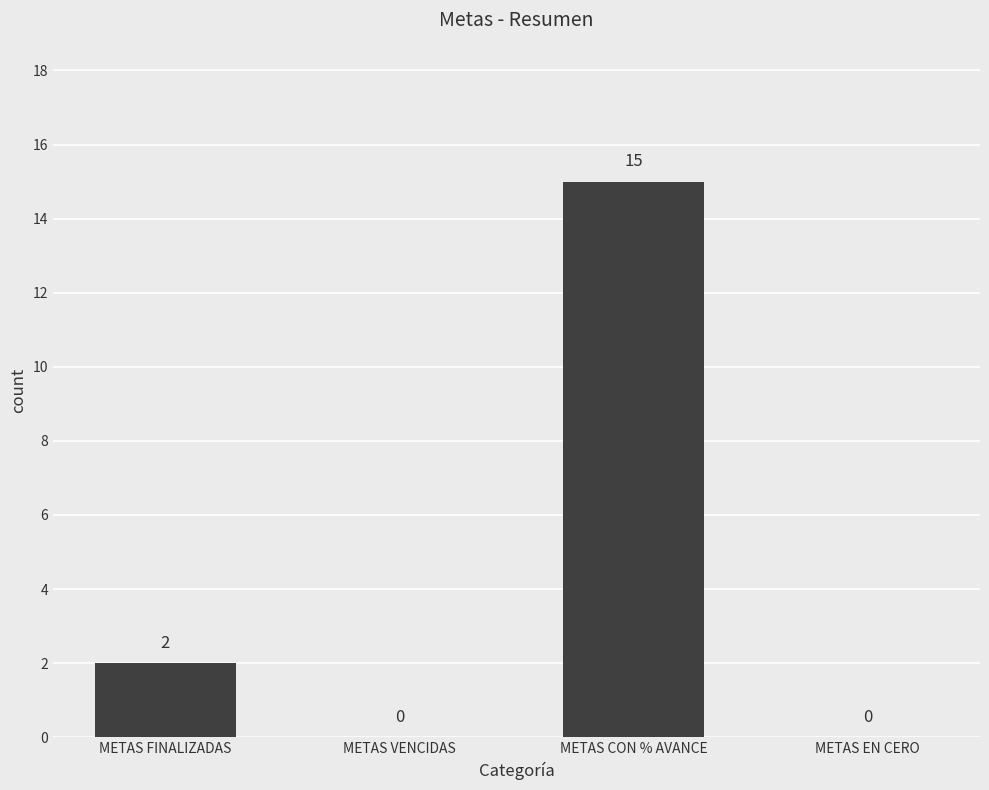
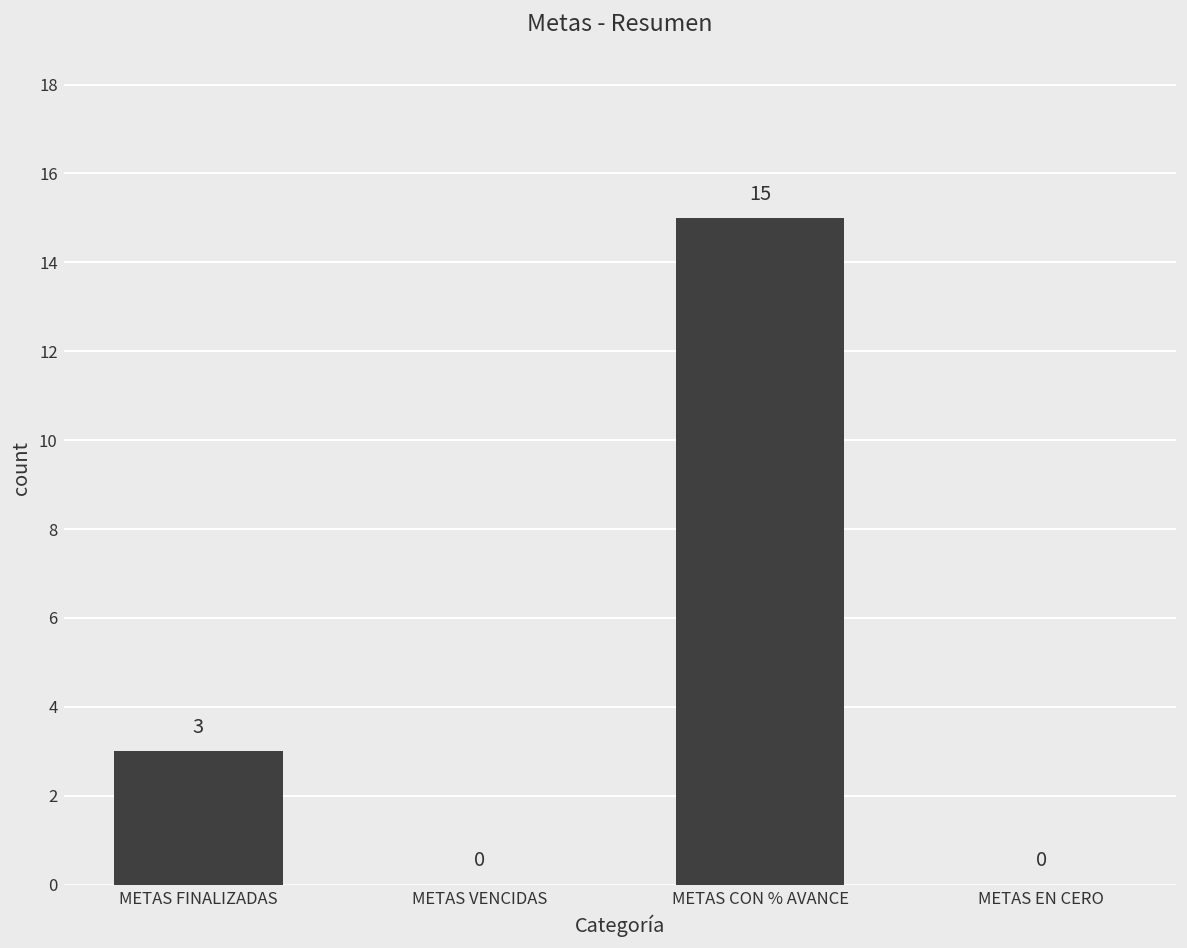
  {
-   "METAS FINALIZADAS": 2,
+   "METAS FINALIZADAS": 3,
    "METAS VENCIDAS": 0,
    "METAS CON % AVANCE": 15,
    "METAS EN CERO": 0
  }
